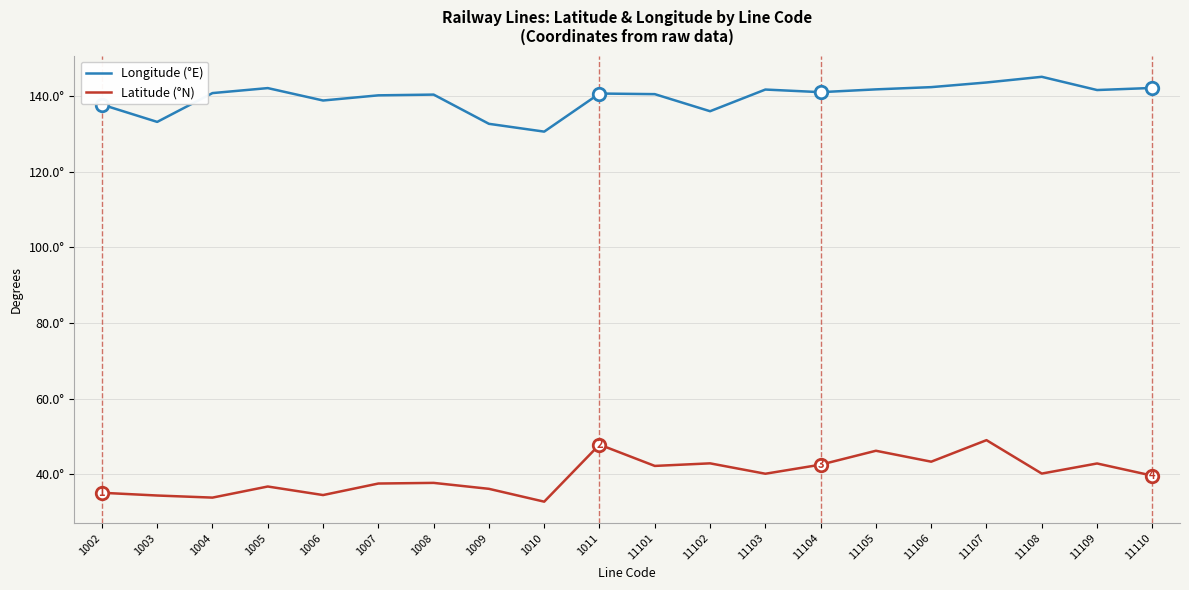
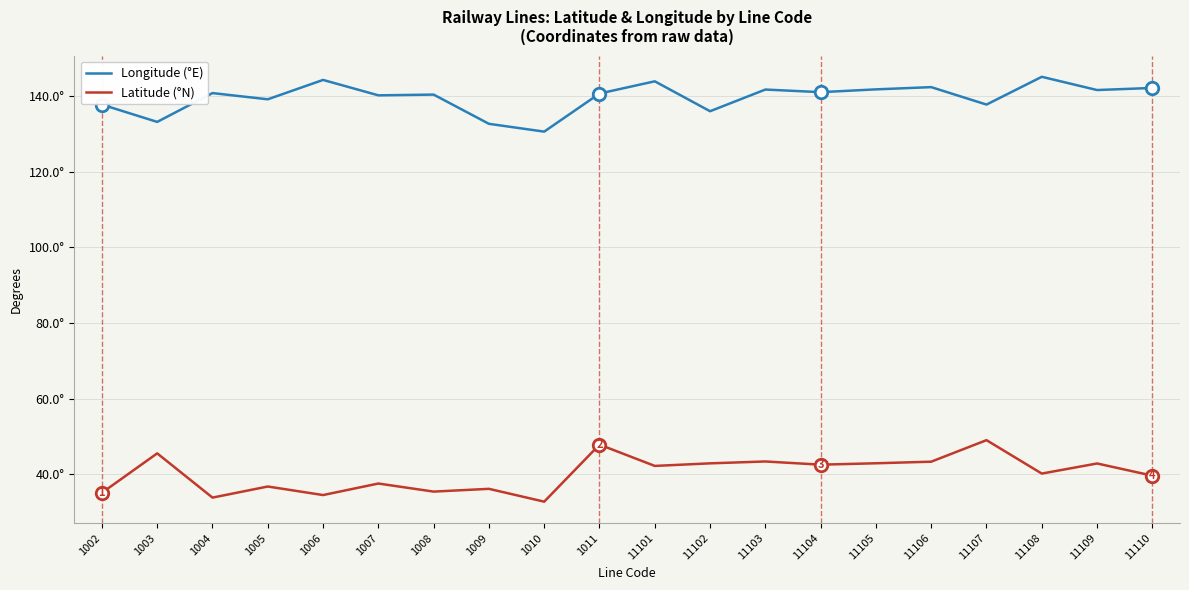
  {
    "Longitude (°E)": {
      "1003": "133°",
      "1004": "141°",
-     "1005": "142°",
-     "1006": "139°",
+     "1005": "139°",
+     "1006": "144°",
      "1007": "140°",
      "1008": "140°",
      "1009": "133°",
      "1010": "131°",
-     "11101": "140°",
+     "11101": "144°",
      "11102": "136°",
      "11103": "142°",
      "11105": "142°",
      "11106": "142°",
-     "11107": "144°",
+     "11107": "138°",
      "11108": "145°",
      "11109": "142°"
    },
    "Latitude (°N)": {
-     "1003": "34°",
+     "1003": "46°",
      "1004": "34°",
      "1005": "37°",
      "1006": "35°",
      "1007": "38°",
-     "1008": "38°",
+     "1008": "35°",
      "1009": "36°",
      "1010": "33°",
      "11101": "42°",
      "11102": "43°",
-     "11103": "40°",
-     "11105": "46°",
+     "11103": "43°",
+     "11105": "43°",
      "11106": "43°",
      "11107": "49°",
      "11108": "40°",
      "11109": "43°"
    }
  }
